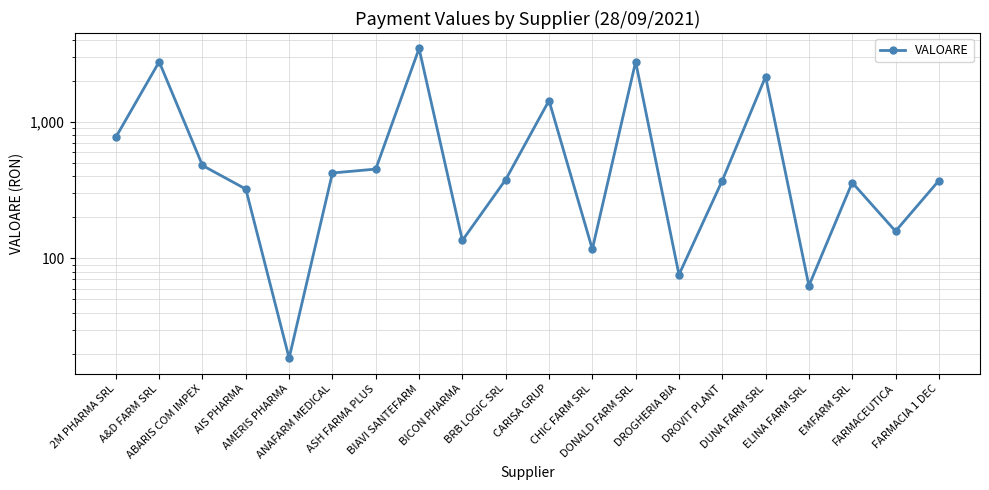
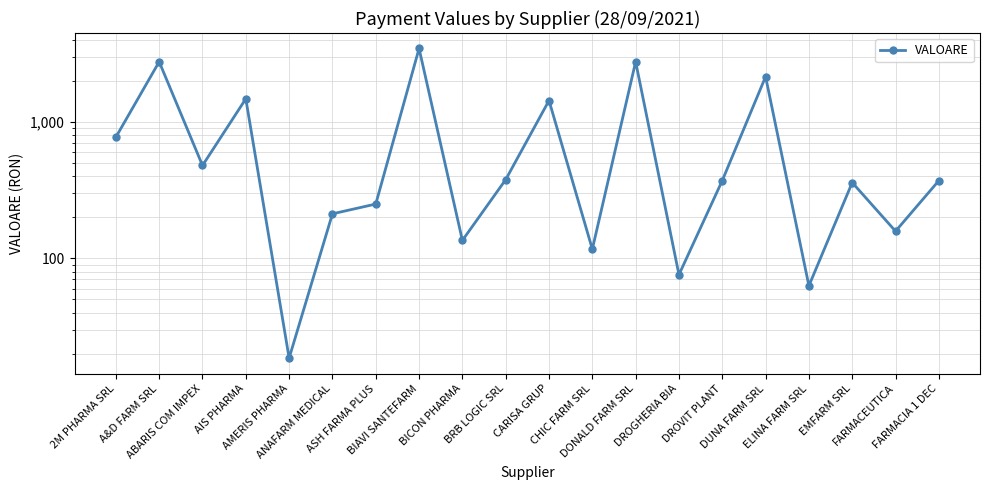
  {
    "2M PHARMA SRL": "800",
    "A&D FARM SRL": "2,800",
    "ABARIS COM IMPEX": "480",
-   "AIS PHARMA": "320",
+   "AIS PHARMA": "1,500",
    "AMERIS PHARMA": "19",
-   "ANAFARM MEDICAL": "420",
-   "ASH FARMA PLUS": "450",
+   "ANAFARM MEDICAL": "210",
+   "ASH FARMA PLUS": "250",
    "BIAVI SANTEFARM": "3,500",
    "BICON PHARMA": "140",
    "BRB LOGIC SRL": "380",
    "CARISA GRUP": "1,400",
    "CHIC FARM SRL": "120",
    "DONALD FARM SRL": "2,800",
    "DROGHERIA BIA": "80",
    "DROVIT PLANT": "370",
    "DUNA FARM SRL": "2,200",
    "ELINA FARM SRL": "60",
    "EMFARM SRL": "360",
    "FARMACEUTICA": "160",
    "FARMACIA 1 DEC": "370"
  }
